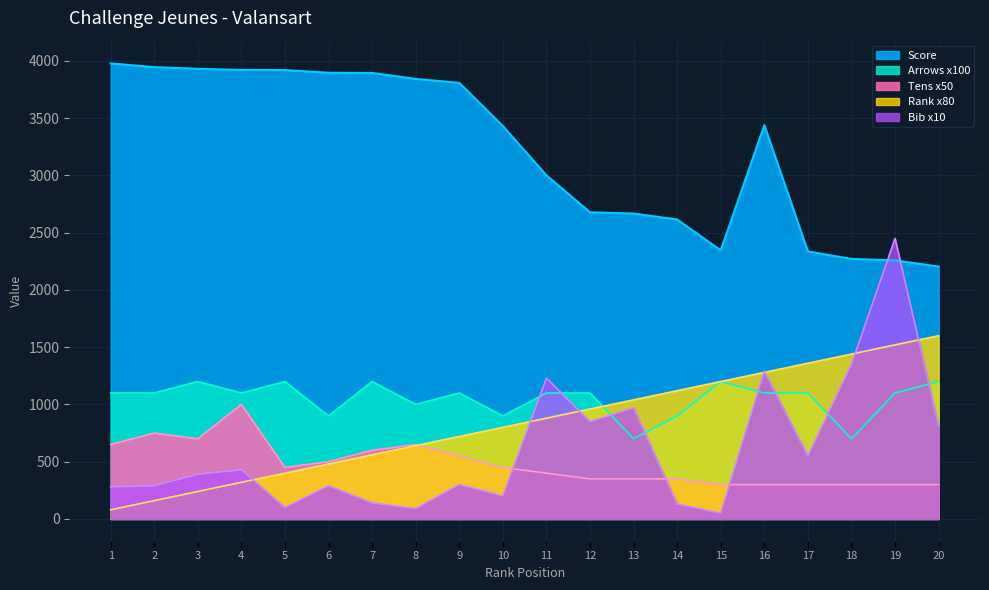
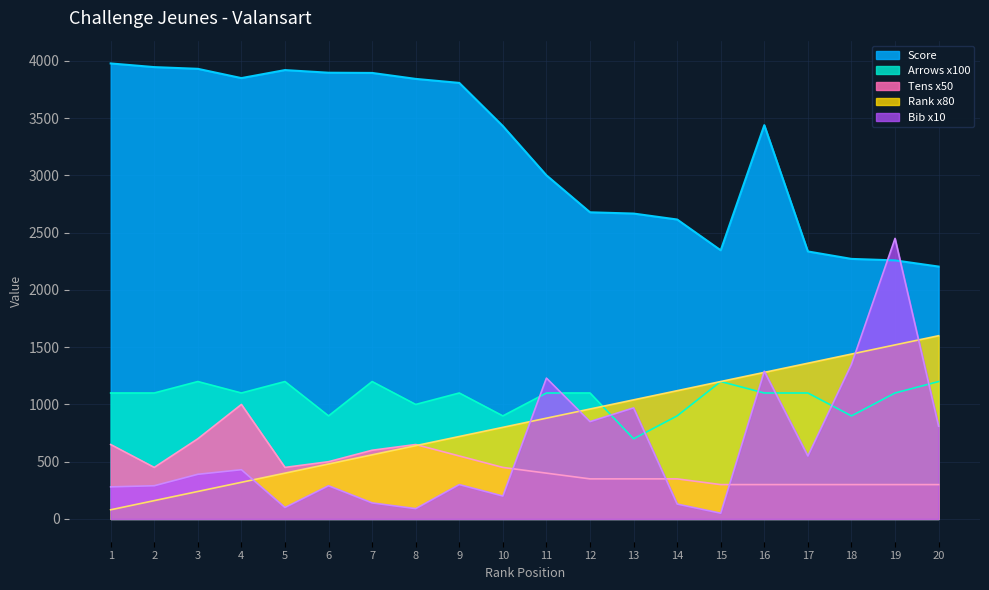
  {
    "Score": {
      "1": 3980,
      "2": 3950,
      "3": 3930,
-     "4": 3920,
+     "4": 3850,
      "5": 3920,
      "6": 3900,
      "7": 3900,
      "8": 3840,
      "9": 3810,
      "10": 3430,
      "11": 3000,
      "12": 2680,
      "13": 2670,
      "14": 2620,
      "15": 2350,
      "16": 3440,
      "17": 2340,
      "18": 2270,
      "19": 2260,
      "20": 2200
    },
    "Arrows x100": {
      "1": 1100,
      "2": 1100,
      "3": 1200,
      "4": 1100,
      "5": 1200,
      "6": 900,
      "7": 1200,
      "8": 1000,
      "9": 1100,
      "10": 900,
      "11": 1100,
      "12": 1100,
      "13": 700,
      "14": 900,
      "16": 1100,
      "17": 1100,
-     "18": 700,
+     "18": 900,
      "19": 1100,
      "20": 1200
    },
    "Tens x50": {
      "1": 650,
-     "2": 750,
+     "2": 450,
      "3": 700,
      "4": 1000,
      "5": 450,
      "7": 600,
      "9": 550,
      "10": 450,
      "11": 400,
      "12": 350,
      "13": 350,
      "14": 350,
      "15": 300,
      "16": 300,
      "17": 300,
      "18": 300,
      "19": 300,
      "20": 300
    },
    "Rank x80": {
      "1": 80,
      "2": 160,
      "3": 240,
      "4": 320,
      "5": 400,
      "7": 560,
      "9": 720,
      "10": 800,
      "11": 880,
      "12": 960,
      "13": 1040,
      "14": 1120,
      "17": 1360,
      "18": 1440,
      "19": 1520,
      "20": 1600
    },
    "Bib x10": {
      "1": 280,
      "2": 290,
      "3": 390,
      "4": 430,
      "5": 100,
      "6": 290,
      "7": 140,
      "8": 90,
      "9": 300,
      "10": 200,
      "11": 1230,
      "12": 850,
      "13": 970,
      "14": 130,
      "15": 50,
      "17": 550,
      "18": 1350,
      "19": 2450,
      "20": 810
    }
  }
